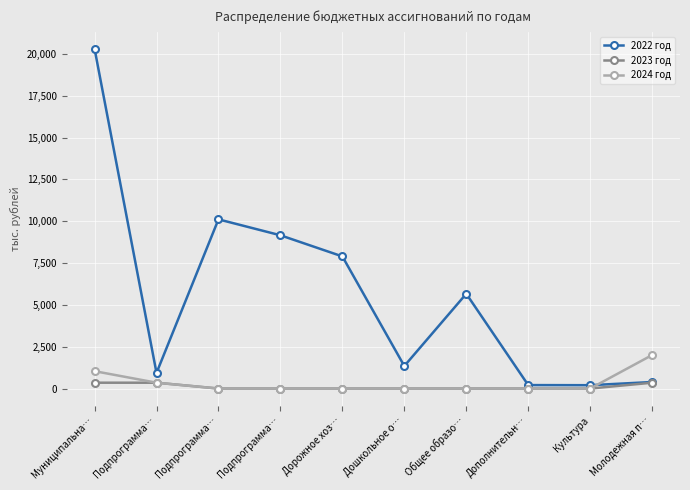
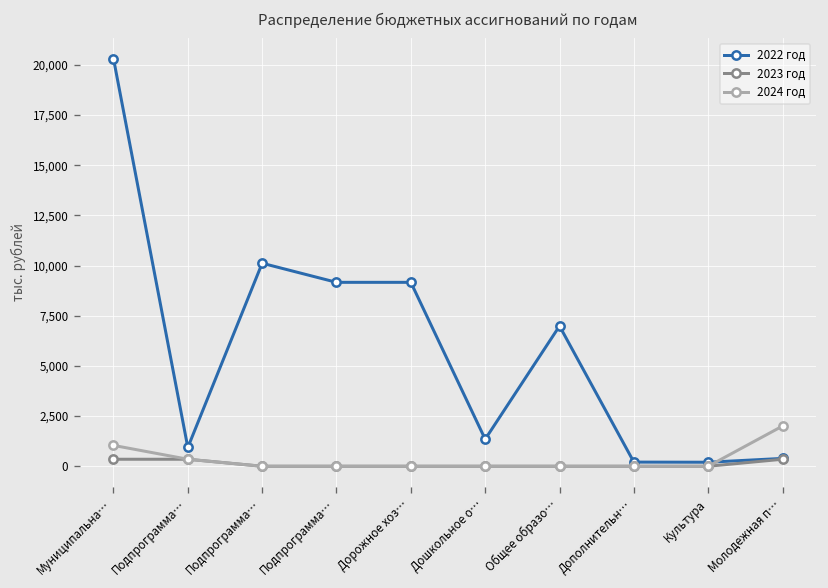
  {
    "2022 год": {
      "Муниципальна…": "20,300",
-     "Дорожное хоз…": "7,900",
+     "Дорожное хоз…": "9,200",
      "Дошкольное о…": "1,300",
-     "Общее образо…": "5,700",
+     "Общее образо…": "7,000",
      "Дополнительн…": "200",
      "Культура": "200"
    }
  }
